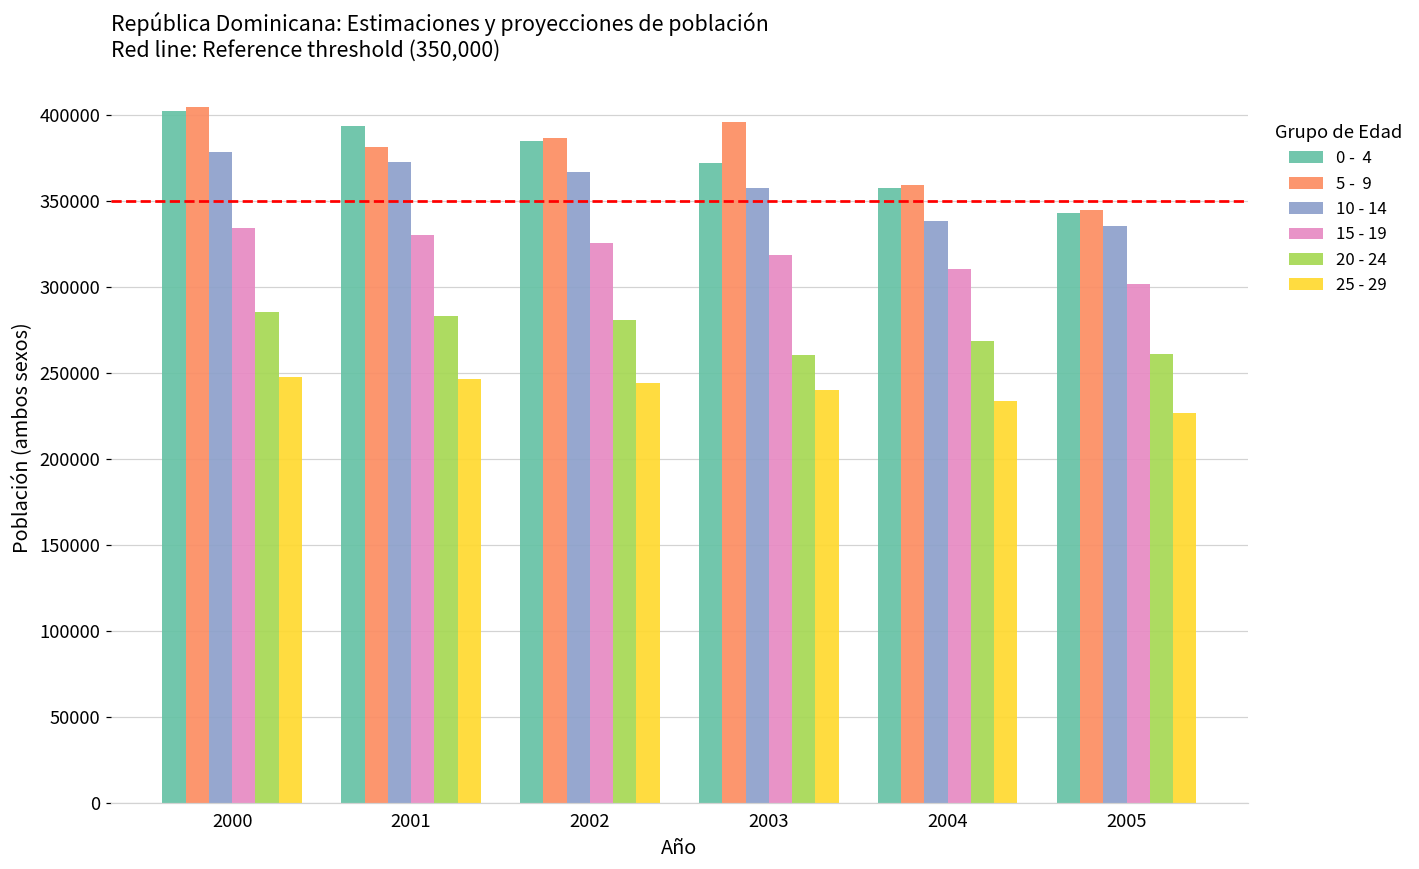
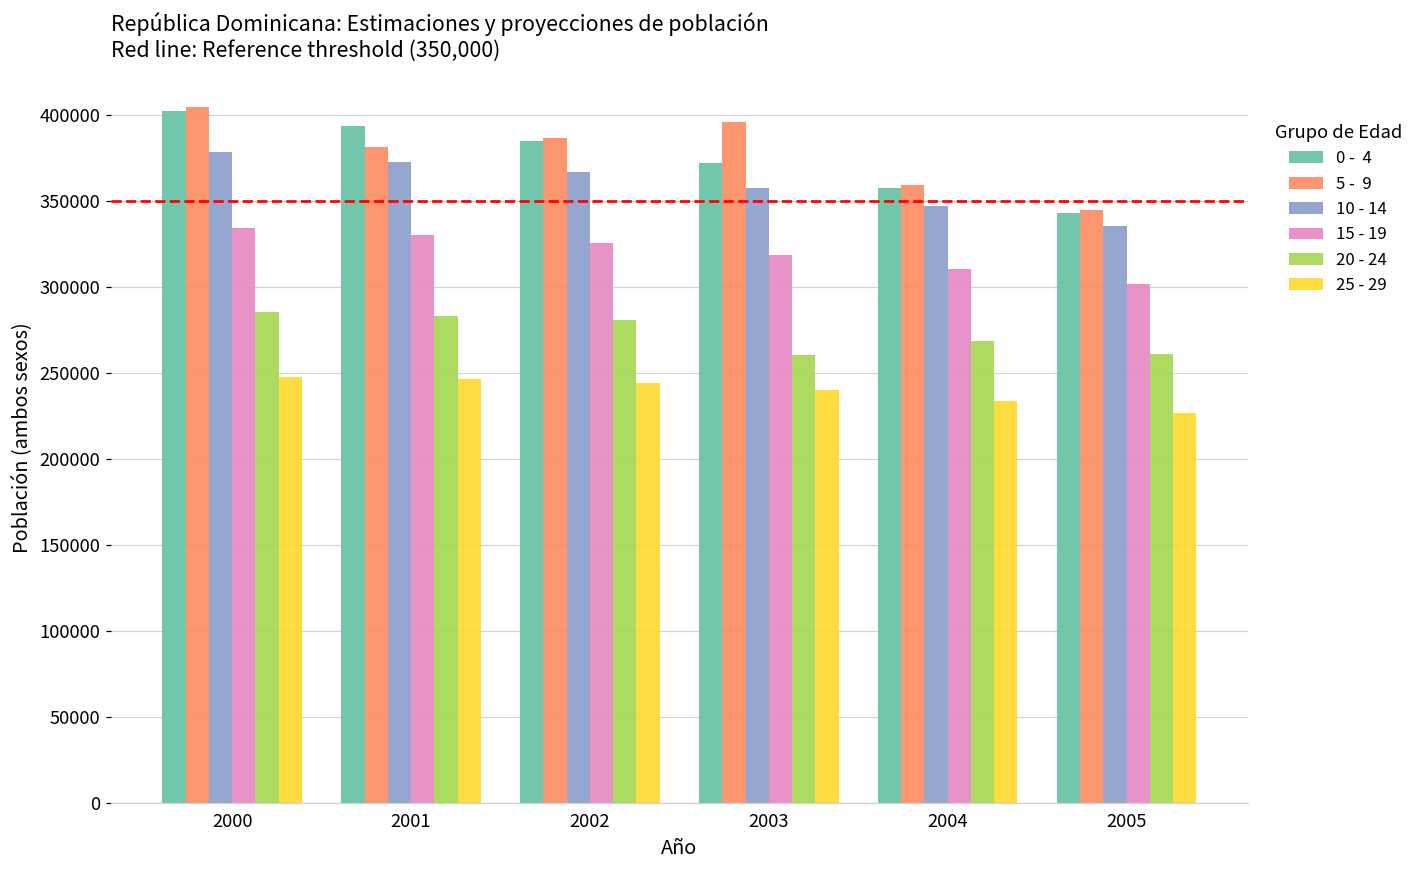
  {
    "0 - 4": {
      "2000": 403000,
      "2001": 394000,
      "2002": 385000,
      "2003": 372000,
      "2004": 358000,
      "2005": 343000
    },
    "5 - 9": {
      "2000": 405000,
      "2001": 382000,
      "2002": 387000,
      "2003": 396000,
      "2004": 359000,
      "2005": 345000
    },
    "10 - 14": {
      "2000": 379000,
      "2001": 373000,
      "2002": 367000,
      "2003": 358000,
-     "2004": 339000,
+     "2004": 347000,
      "2005": 336000
    },
    "15 - 19": {
      "2000": 334000,
      "2001": 330000,
      "2002": 326000,
      "2003": 319000,
      "2004": 311000,
      "2005": 302000
    },
    "20 - 24": {
      "2000": 286000,
      "2001": 283000,
      "2002": 281000,
      "2003": 261000,
      "2004": 269000,
      "2005": 261000
    },
    "25 - 29": {
      "2000": 248000,
      "2001": 246000,
      "2002": 244000,
      "2003": 240000,
      "2004": 234000,
      "2005": 227000
    }
  }
